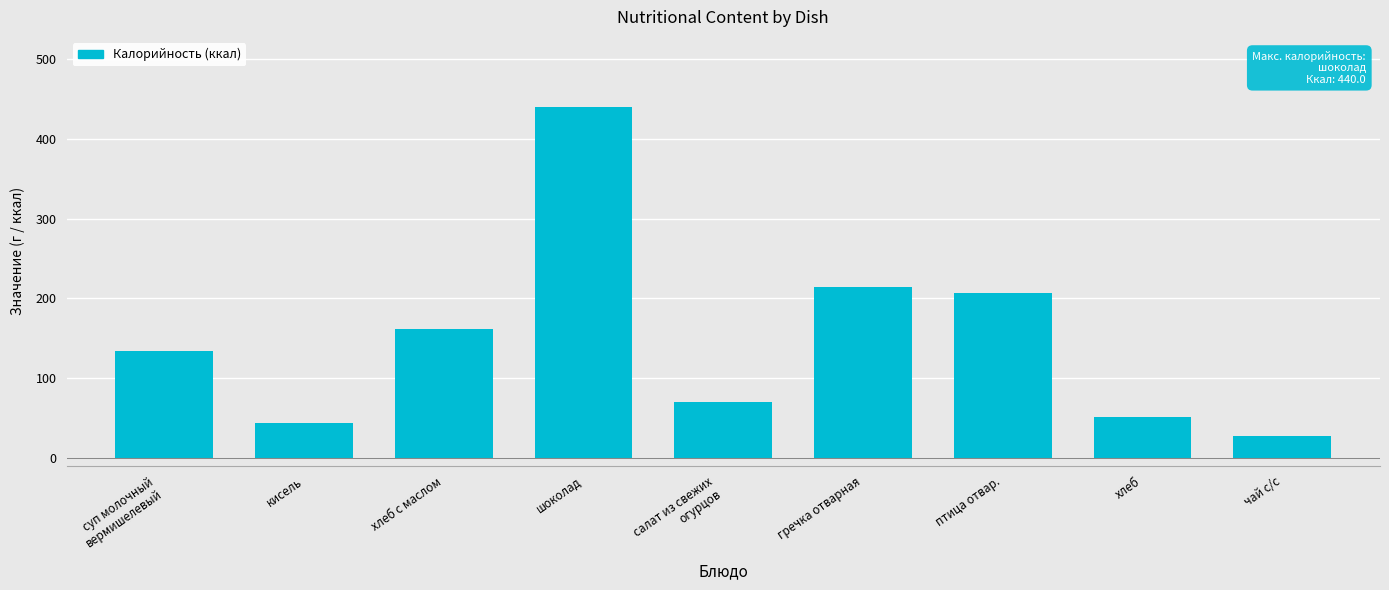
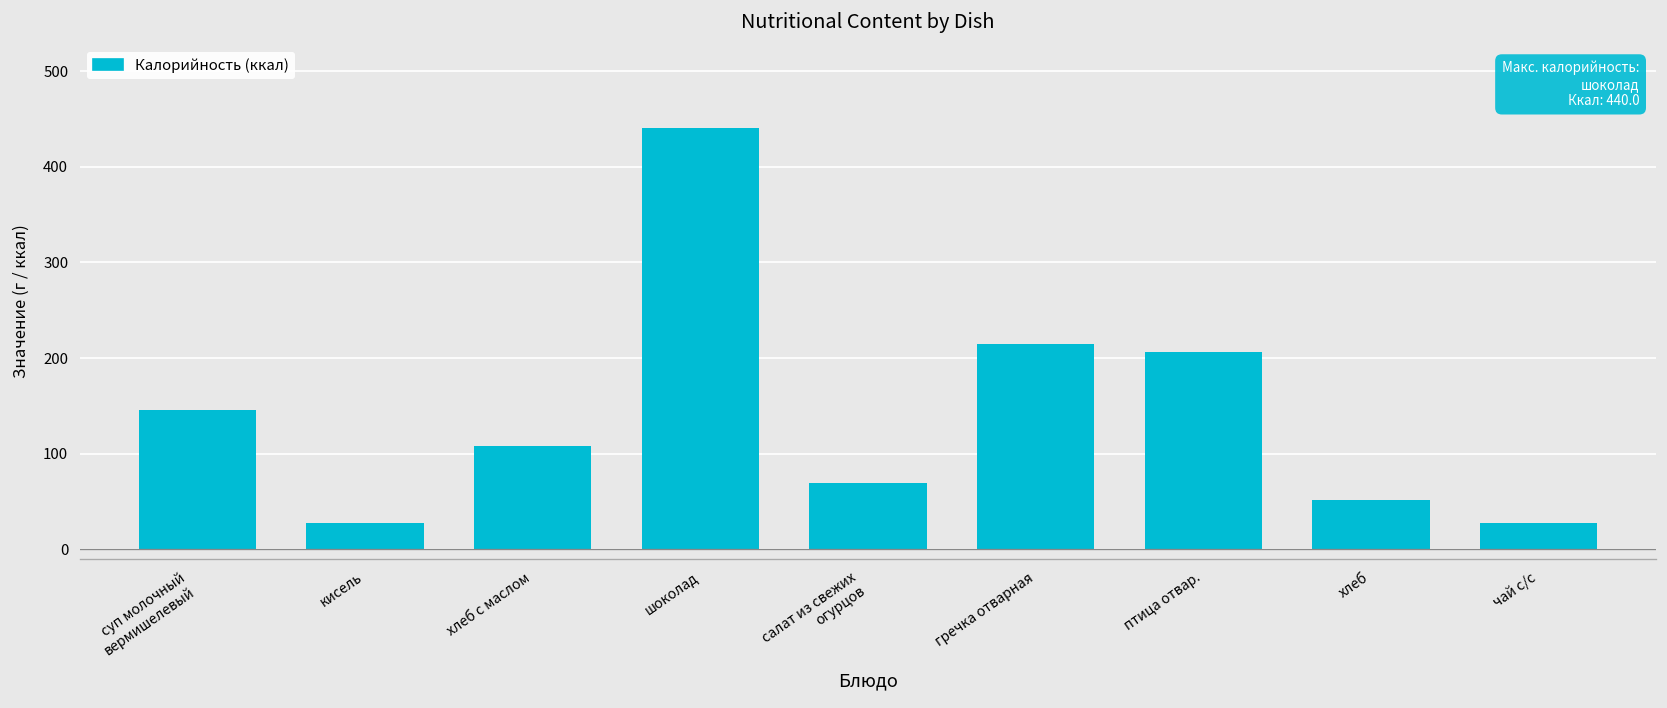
  {
-   "суп молочный вермишелевый": 130,
-   "кисель": 40,
-   "хлеб с маслом": 160,
+   "суп молочный вермишелевый": 150,
+   "кисель": 30,
+   "хлеб с маслом": 110,
    "шоколад": 440,
    "салат из свежих огурцов": 70,
    "гречка отварная": 210,
    "птица отвар.": 210,
    "хлеб": 50,
    "чай с/с": 30
  }
